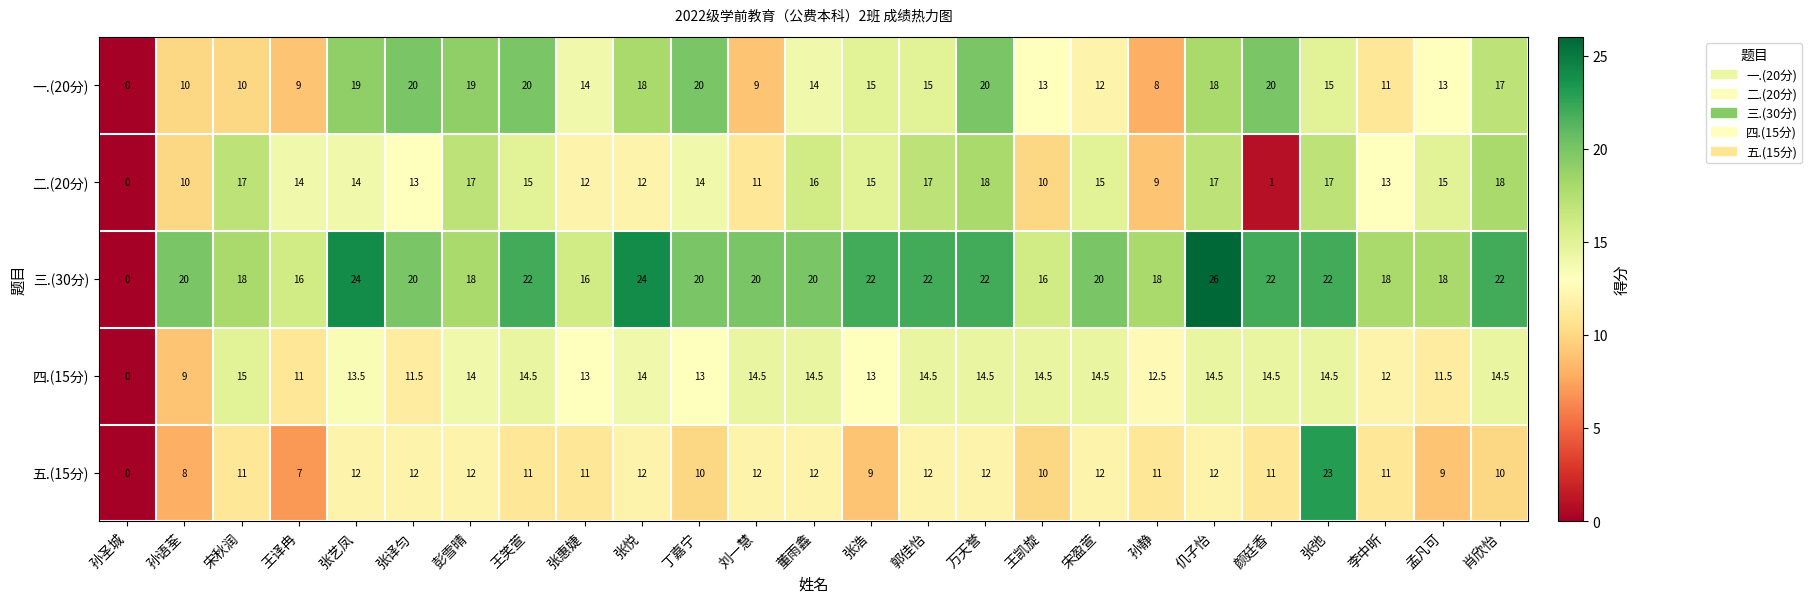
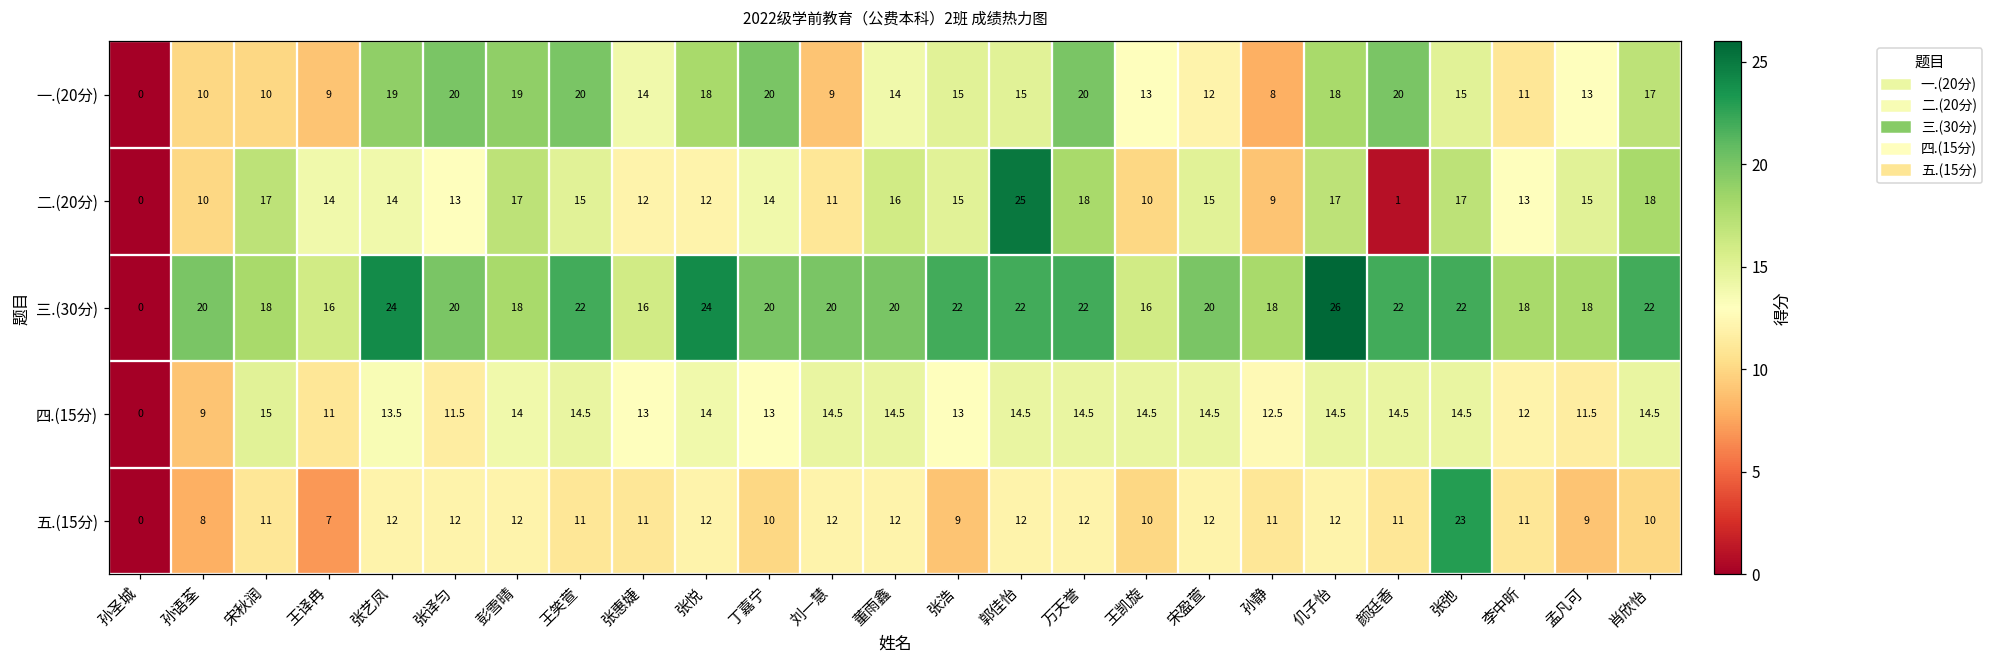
  {
    "一.(20分)": {
      "孙圣城": 0,
      "孙语荃": 10,
      "宋秋润": 10,
      "王译冉": 9,
      "张艺凤": 19,
      "张译匀": 20,
      "彭雪晴": 19,
      "王笑萱": 20,
      "张惠婕": 14,
      "张悦": 18,
      "丁嘉宁": 20,
      "刘一慧": 9,
      "董雨鑫": 14,
      "张浩": 15,
      "郭佳怡": 15,
      "万天誉": 20,
      "王凯旋": 13,
      "宋盈萱": 12,
      "孙静": 8,
      "仉子怡": 18,
      "颜廷香": 20,
      "张弛": 15,
      "李中昕": 11,
      "孟凡可": 13,
      "肖欣怡": 17
    },
    "二.(20分)": {
      "孙圣城": 0,
      "孙语荃": 10,
      "宋秋润": 17,
      "王译冉": 14,
      "张艺凤": 14,
      "张译匀": 13,
      "彭雪晴": 17,
      "王笑萱": 15,
      "张惠婕": 12,
      "张悦": 12,
      "丁嘉宁": 14,
      "刘一慧": 11,
      "董雨鑫": 16,
      "张浩": 15,
-     "郭佳怡": 17,
+     "郭佳怡": 25,
      "万天誉": 18,
      "王凯旋": 10,
      "宋盈萱": 15,
      "孙静": 9,
      "仉子怡": 17,
      "颜廷香": 1,
      "张弛": 17,
      "李中昕": 13,
      "孟凡可": 15,
      "肖欣怡": 18
    },
    "三.(30分)": {
      "孙圣城": 0,
      "孙语荃": 20,
      "宋秋润": 18,
      "王译冉": 16,
      "张艺凤": 24,
      "张译匀": 20,
      "彭雪晴": 18,
      "王笑萱": 22,
      "张惠婕": 16,
      "张悦": 24,
      "丁嘉宁": 20,
      "刘一慧": 20,
      "董雨鑫": 20,
      "张浩": 22,
      "郭佳怡": 22,
      "万天誉": 22,
      "王凯旋": 16,
      "宋盈萱": 20,
      "孙静": 18,
      "仉子怡": 26,
      "颜廷香": 22,
      "张弛": 22,
      "李中昕": 18,
      "孟凡可": 18,
      "肖欣怡": 22
    },
    "四.(15分)": {
      "孙圣城": 0,
      "孙语荃": 9,
      "宋秋润": 15,
      "王译冉": 11,
      "张艺凤": 13.5,
      "张译匀": 11.5,
      "彭雪晴": 14,
      "王笑萱": 14.5,
      "张惠婕": 13,
      "张悦": 14,
      "丁嘉宁": 13,
      "刘一慧": 14.5,
      "董雨鑫": 14.5,
      "张浩": 13,
      "郭佳怡": 14.5,
      "万天誉": 14.5,
      "王凯旋": 14.5,
      "宋盈萱": 14.5,
      "孙静": 12.5,
      "仉子怡": 14.5,
      "颜廷香": 14.5,
      "张弛": 14.5,
      "李中昕": 12,
      "孟凡可": 11.5,
      "肖欣怡": 14.5
    },
    "五.(15分)": {
      "孙圣城": 0,
      "孙语荃": 8,
      "宋秋润": 11,
      "王译冉": 7,
      "张艺凤": 12,
      "张译匀": 12,
      "彭雪晴": 12,
      "王笑萱": 11,
      "张惠婕": 11,
      "张悦": 12,
      "丁嘉宁": 10,
      "刘一慧": 12,
      "董雨鑫": 12,
      "张浩": 9,
      "郭佳怡": 12,
      "万天誉": 12,
      "王凯旋": 10,
      "宋盈萱": 12,
      "孙静": 11,
      "仉子怡": 12,
      "颜廷香": 11,
      "张弛": 23,
      "李中昕": 11,
      "孟凡可": 9,
      "肖欣怡": 10
    }
  }
